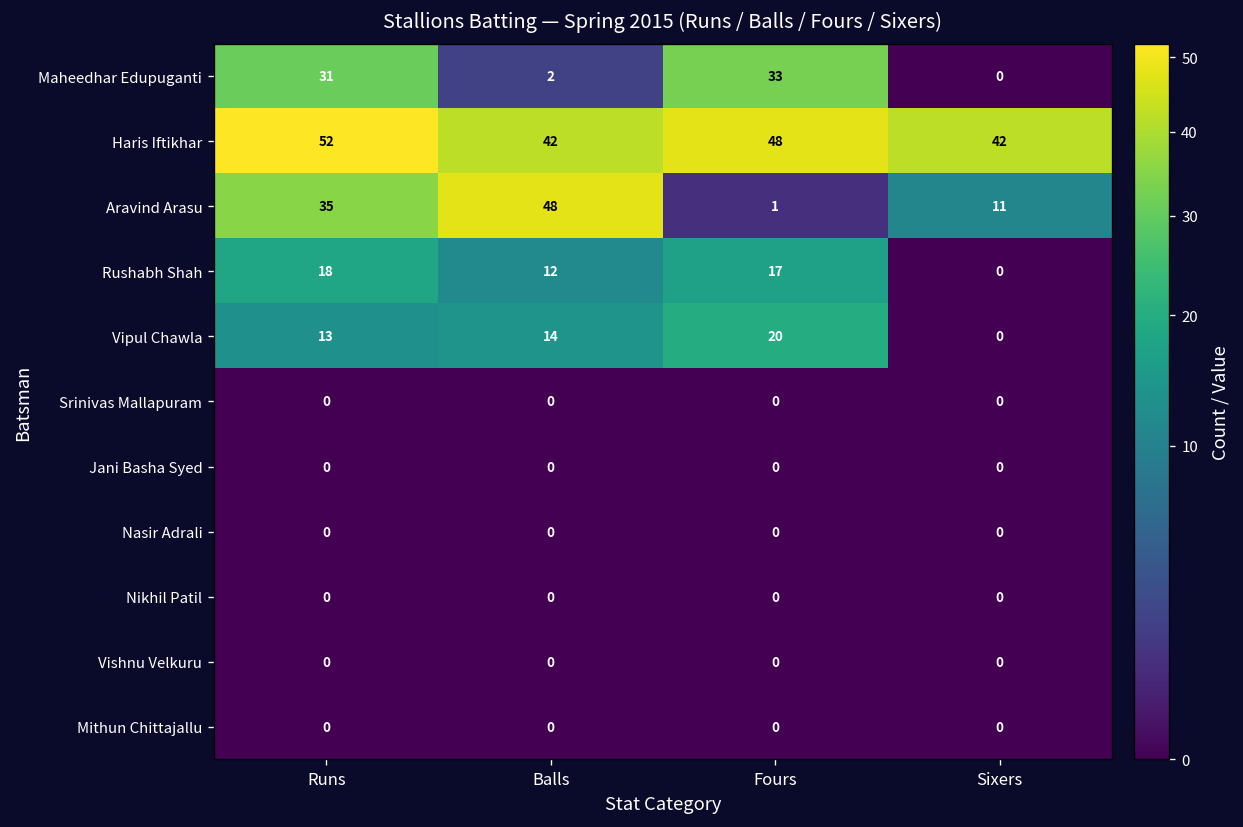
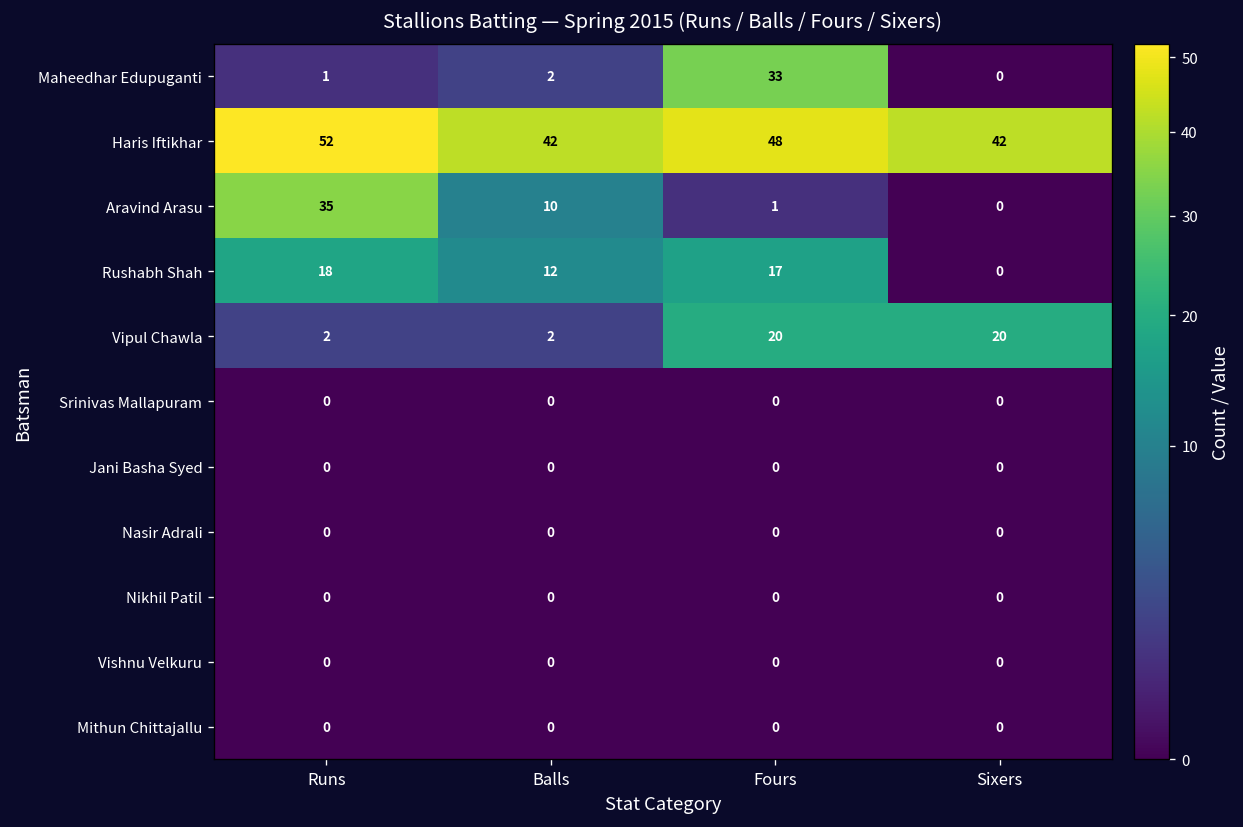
  {
    "Maheedhar Edupuganti": {
-     "Runs": 31,
+     "Runs": 1,
      "Balls": 2,
      "Fours": 33,
      "Sixers": 0
    },
    "Haris Iftikhar": {
      "Runs": 52,
      "Balls": 42,
      "Fours": 48,
      "Sixers": 42
    },
    "Aravind Arasu": {
      "Runs": 35,
-     "Balls": 48,
+     "Balls": 10,
      "Fours": 1,
-     "Sixers": 11
+     "Sixers": 0
    },
    "Rushabh Shah": {
      "Runs": 18,
      "Balls": 12,
      "Fours": 17,
      "Sixers": 0
    },
    "Vipul Chawla": {
-     "Runs": 13,
-     "Balls": 14,
+     "Runs": 2,
+     "Balls": 2,
      "Fours": 20,
-     "Sixers": 0
+     "Sixers": 20
    },
    "Srinivas Mallapuram": {
      "Runs": 0,
      "Balls": 0,
      "Fours": 0,
      "Sixers": 0
    },
    "Jani Basha Syed": {
      "Runs": 0,
      "Balls": 0,
      "Fours": 0,
      "Sixers": 0
    },
    "Nasir Adrali": {
      "Runs": 0,
      "Balls": 0,
      "Fours": 0,
      "Sixers": 0
    },
    "Nikhil Patil": {
      "Runs": 0,
      "Balls": 0,
      "Fours": 0,
      "Sixers": 0
    },
    "Vishnu Velkuru": {
      "Runs": 0,
      "Balls": 0,
      "Fours": 0,
      "Sixers": 0
    },
    "Mithun Chittajallu": {
      "Runs": 0,
      "Balls": 0,
      "Fours": 0,
      "Sixers": 0
    }
  }
